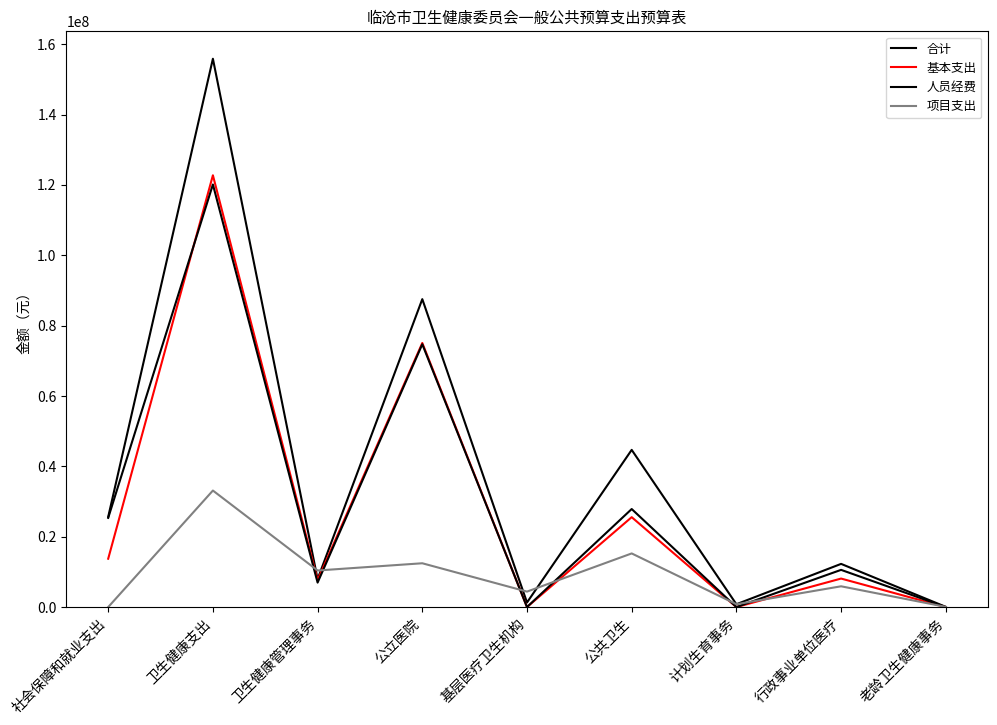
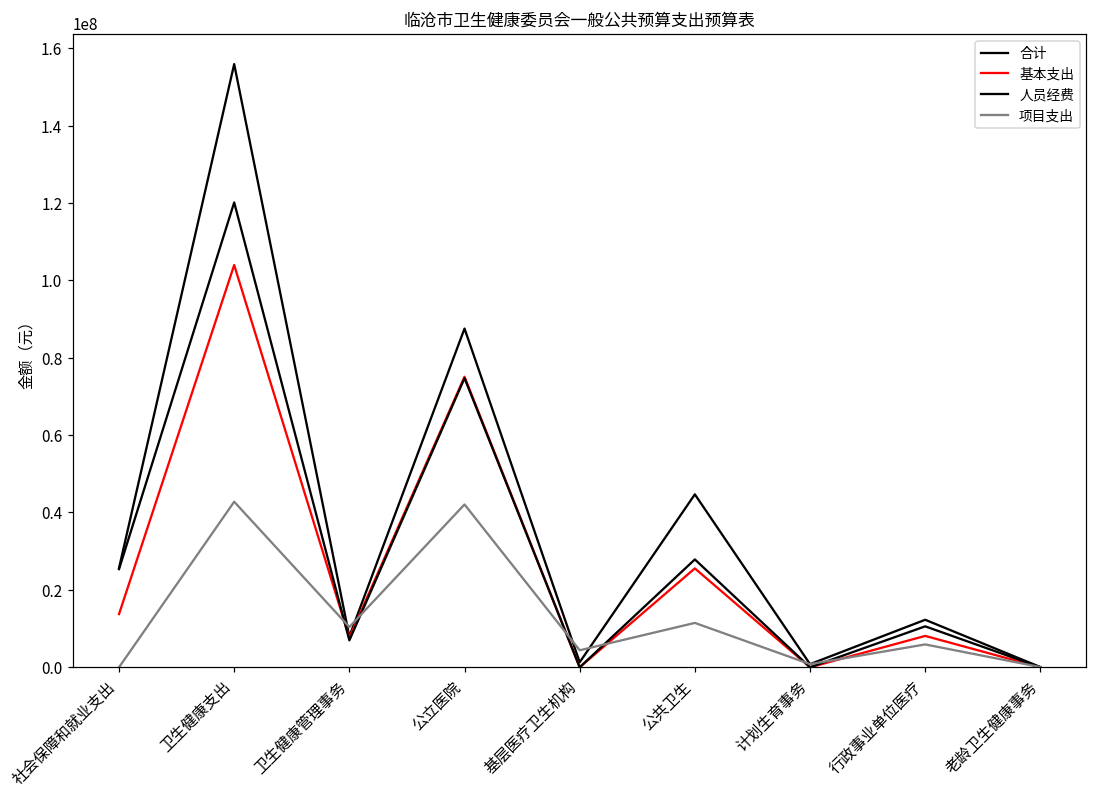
  {
    "基本支出": {
      "社会保障和就业支出": 14000000,
-     "卫生健康支出": 123000000,
+     "卫生健康支出": 104000000,
      "公共卫生": 26000000,
      "行政事业单位医疗": 8000000
    },
    "项目支出": {
      "社会保障和就业支出": 0,
-     "卫生健康支出": 33000000,
+     "卫生健康支出": 43000000,
      "卫生健康管理事务": 10000000,
-     "公立医院": 12000000,
+     "公立医院": 42000000,
      "基层医疗卫生机构": 4000000,
-     "公共卫生": 15000000,
+     "公共卫生": 11000000,
      "行政事业单位医疗": 6000000
    }
  }
